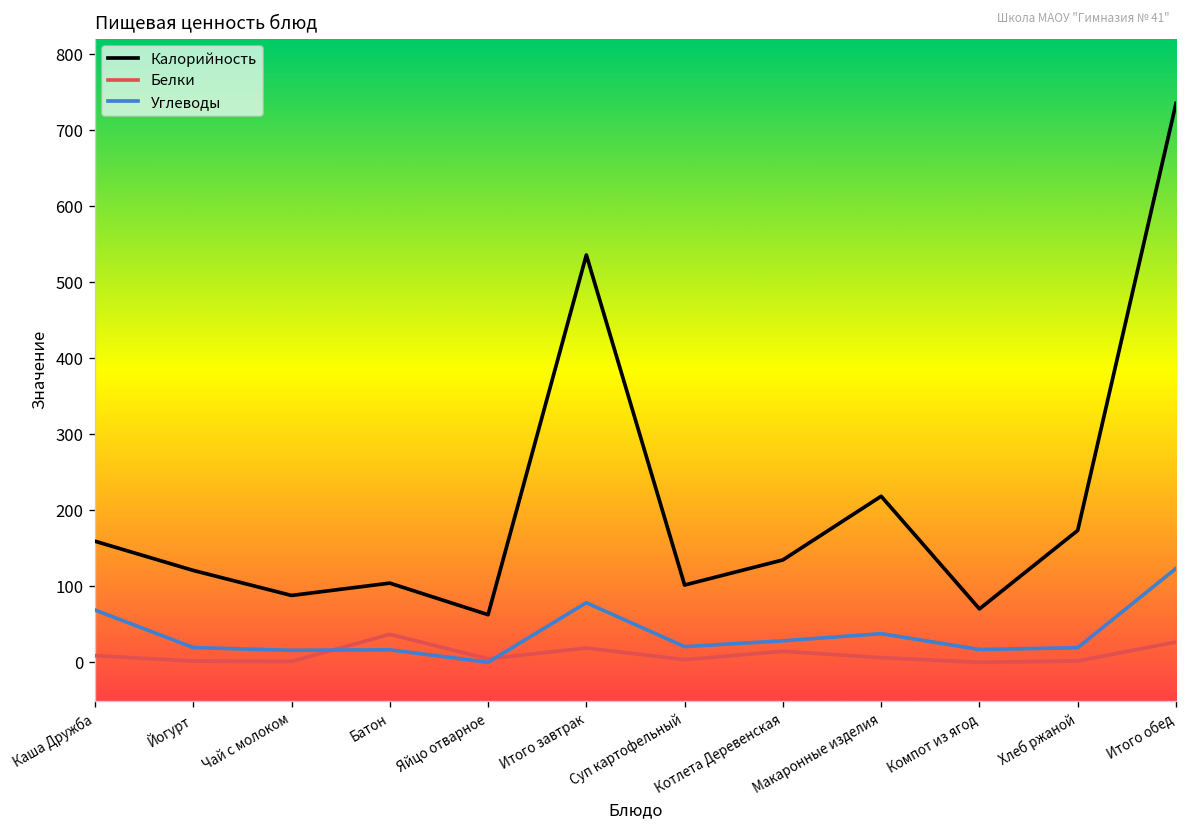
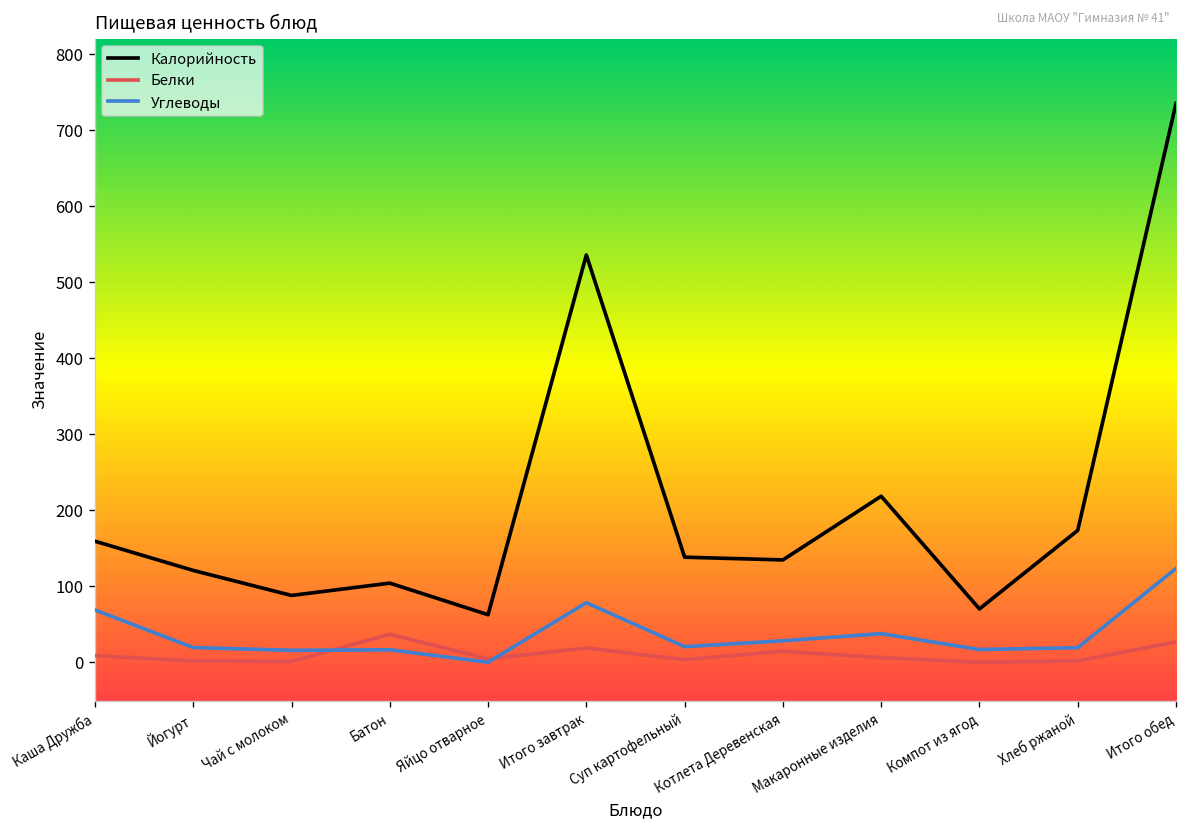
  {
    "Калорийность": {
      "Каша Дружба": 160,
      "Йогурт": 120,
      "Чай с молоком": 90,
      "Батон": 100,
      "Яйцо отварное": 60,
      "Итого завтрак": 540,
-     "Суп картофельный": 100,
+     "Суп картофельный": 140,
      "Котлета Деревенская": 130,
      "Макаронные изделия": 220,
      "Компот из ягод": 70,
      "Хлеб ржаной": 170,
      "Итого обед": 730
    },
    "Белки": {
      "Каша Дружба": 10,
      "Йогурт": 0,
      "Чай с молоком": 0,
      "Батон": 40,
      "Яйцо отварное": 0,
      "Итого завтрак": 20,
      "Суп картофельный": 0,
      "Котлета Деревенская": 10,
      "Макаронные изделия": 10,
      "Компот из ягод": 0,
      "Хлеб ржаной": 0,
      "Итого обед": 30
    },
    "Углеводы": {
      "Каша Дружба": 70,
      "Йогурт": 20,
      "Чай с молоком": 20,
      "Батон": 20,
      "Яйцо отварное": 0,
      "Итого завтрак": 80,
      "Суп картофельный": 20,
      "Котлета Деревенская": 30,
      "Макаронные изделия": 40,
      "Компот из ягод": 20,
      "Хлеб ржаной": 20,
      "Итого обед": 120
    }
  }
